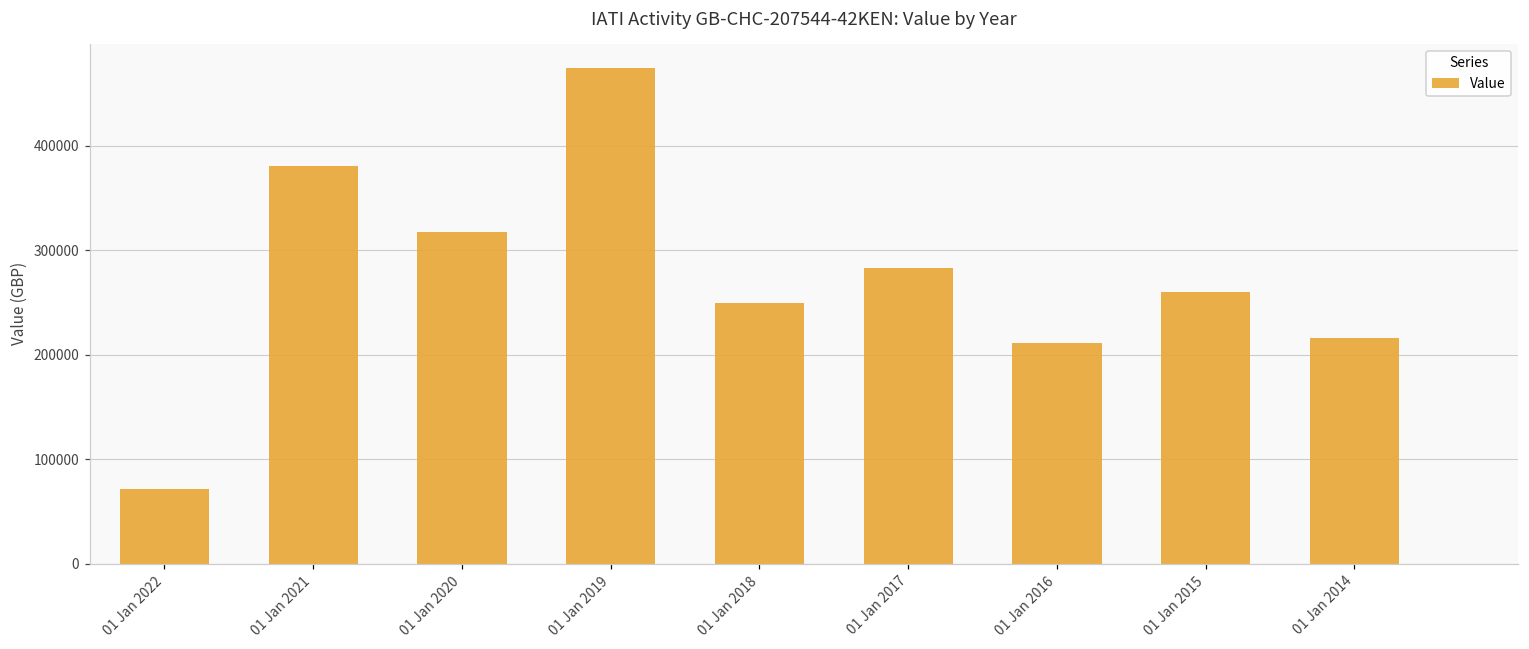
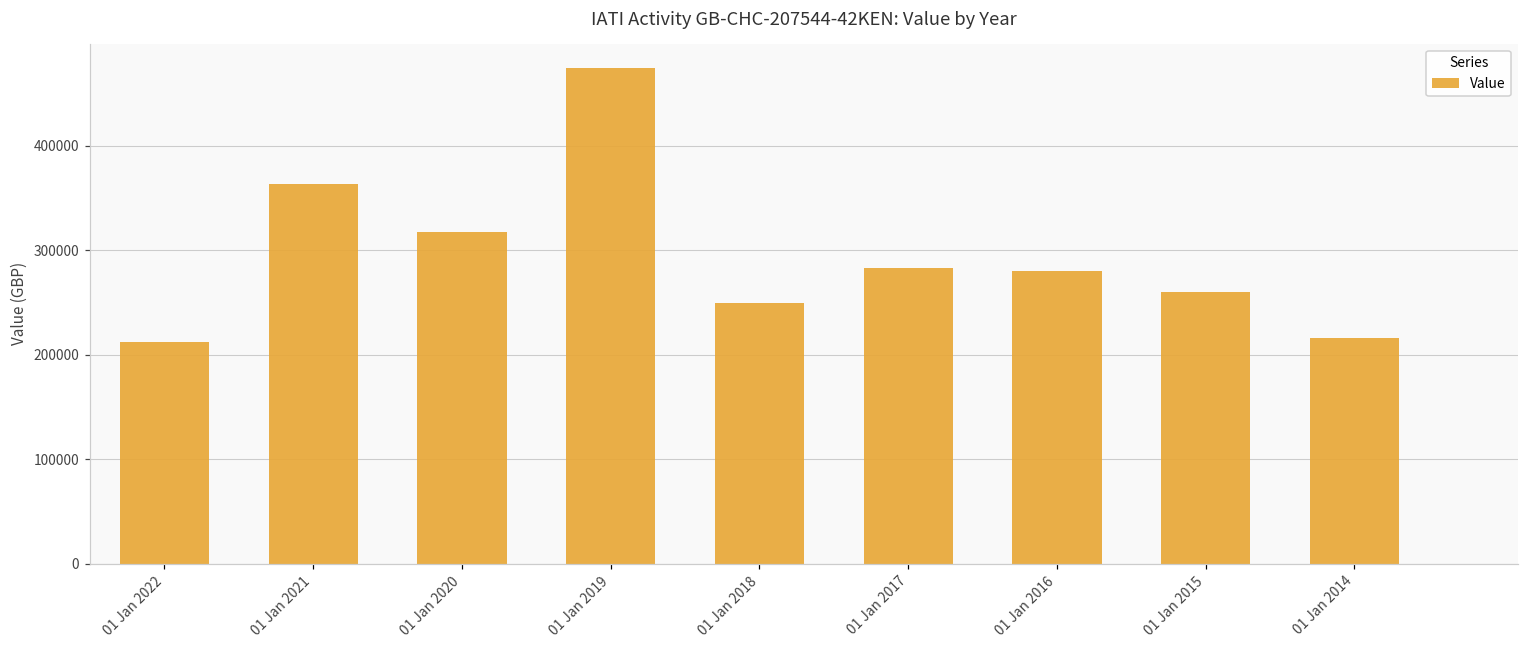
  {
-   "01 Jan 2022": 70000,
-   "01 Jan 2021": 380000,
+   "01 Jan 2022": 210000,
+   "01 Jan 2021": 360000,
    "01 Jan 2020": 320000,
    "01 Jan 2019": 470000,
    "01 Jan 2018": 250000,
    "01 Jan 2017": 280000,
-   "01 Jan 2016": 210000,
+   "01 Jan 2016": 280000,
    "01 Jan 2015": 260000,
    "01 Jan 2014": 220000
  }
